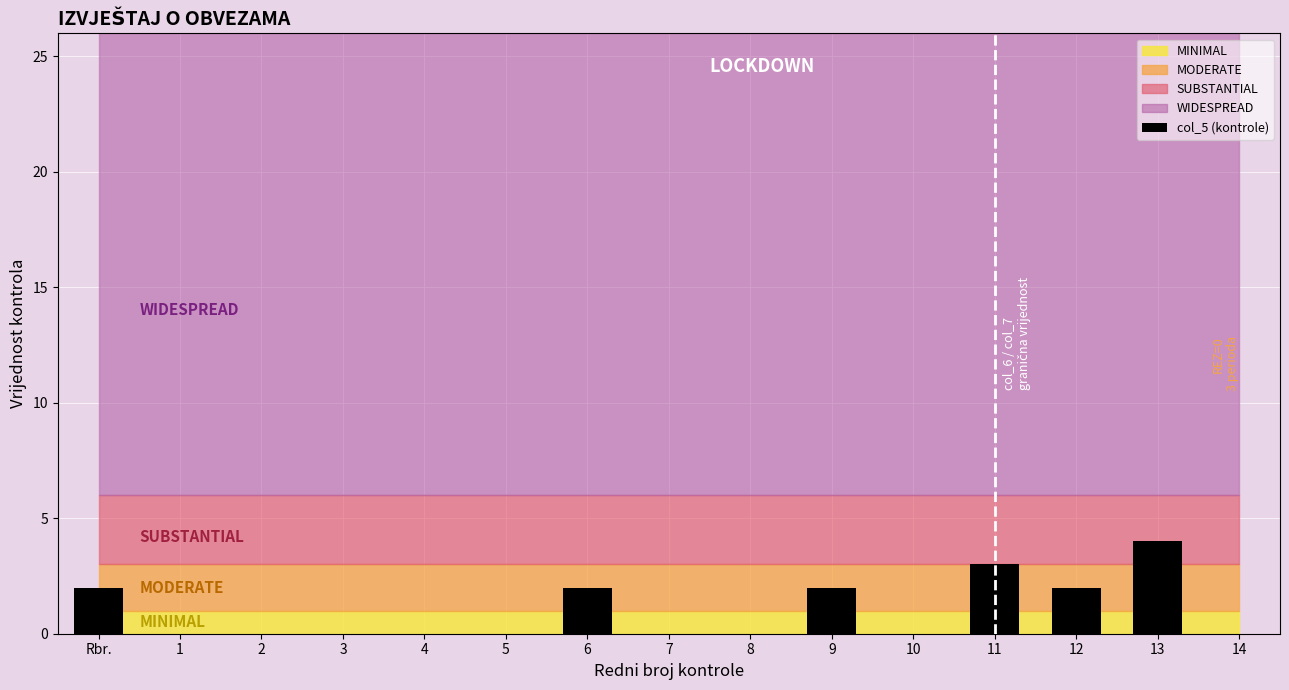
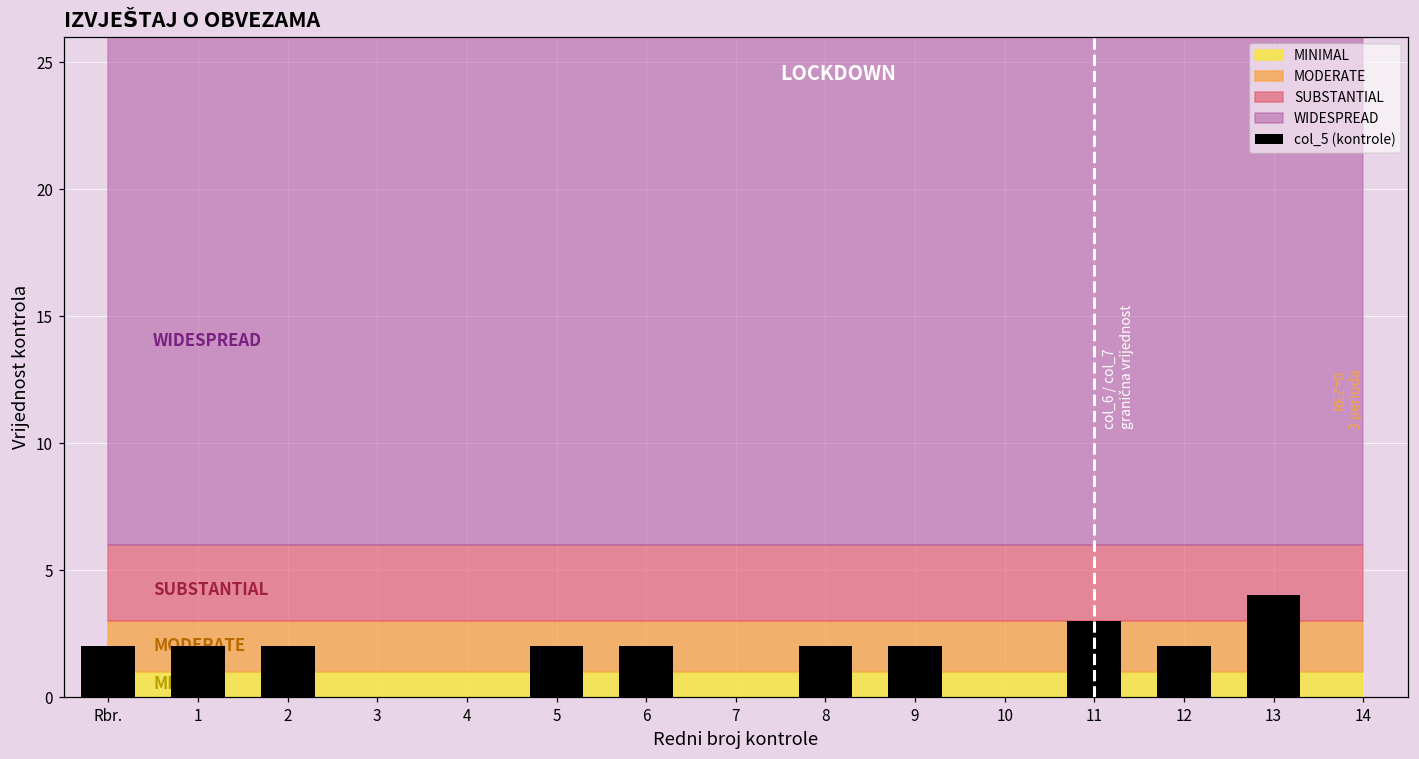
  {
    "col_5 (kontrole)": {
      "Rbr.": 2,
-     "1": 0,
-     "2": 0,
+     "1": 2,
+     "2": 2,
      "3": 0,
      "4": 0,
-     "5": 0,
+     "5": 2,
      "6": 2,
      "7": 0,
-     "8": 0,
+     "8": 2,
      "9": 2,
      "10": 0,
      "11": 3,
      "12": 2,
      "13": 4,
      "14": 0
    },
    "MINIMAL": {
      "Rbr.": 1,
      "1": 1,
      "2": 1,
      "3": 1,
      "4": 1,
      "5": 1,
      "6": 1,
      "7": 1,
      "8": 1,
      "9": 1,
      "10": 1,
      "11": 1,
      "12": 1,
      "13": 1,
      "14": 1
    }
  }
